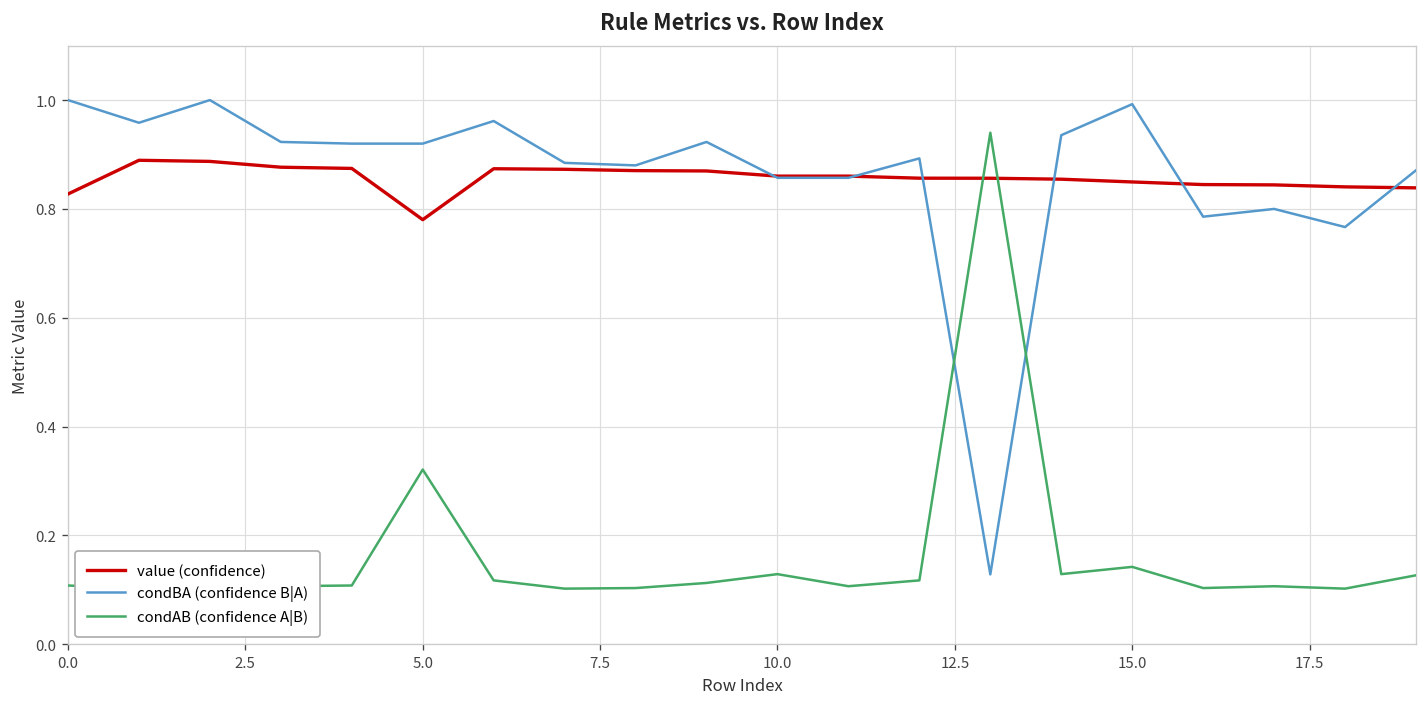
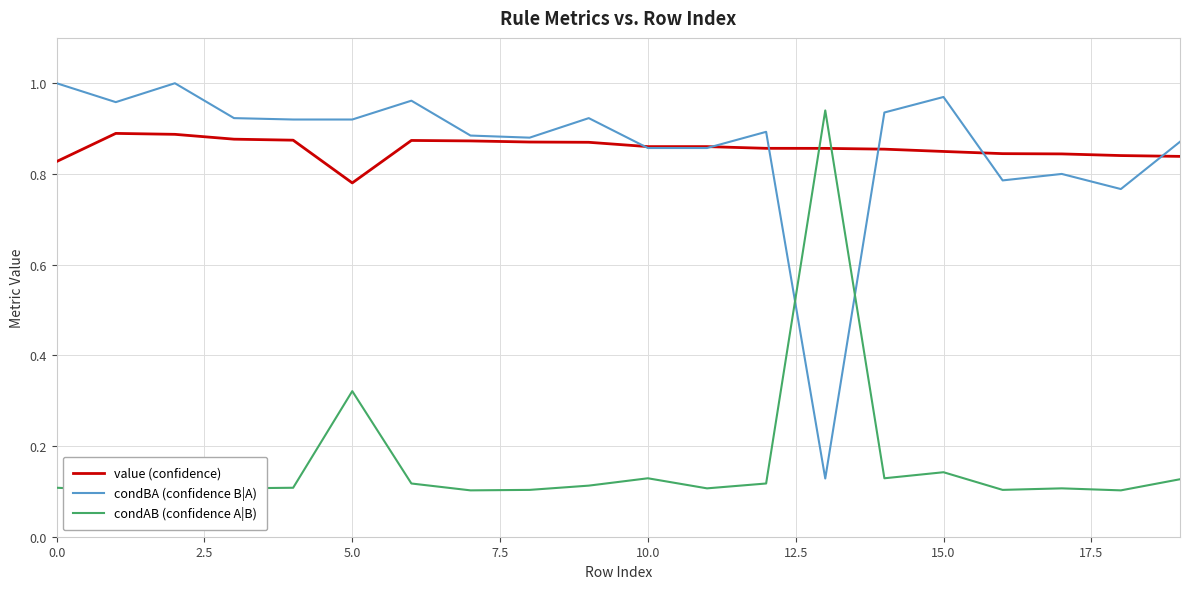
  {
    "value (confidence)": {
      "0.0": 0.83,
      "5.0": 0.78,
      "15.0": 0.85
    },
    "condBA (confidence B|A)": {
      "0.0": 1.00,
      "5.0": 0.92,
-     "15.0": 0.99
+     "15.0": 0.97
    },
    "condAB (confidence A|B)": {
      "0.0": 0.11,
      "5.0": 0.32,
      "10.0": 0.13,
      "15.0": 0.14
    }
  }
